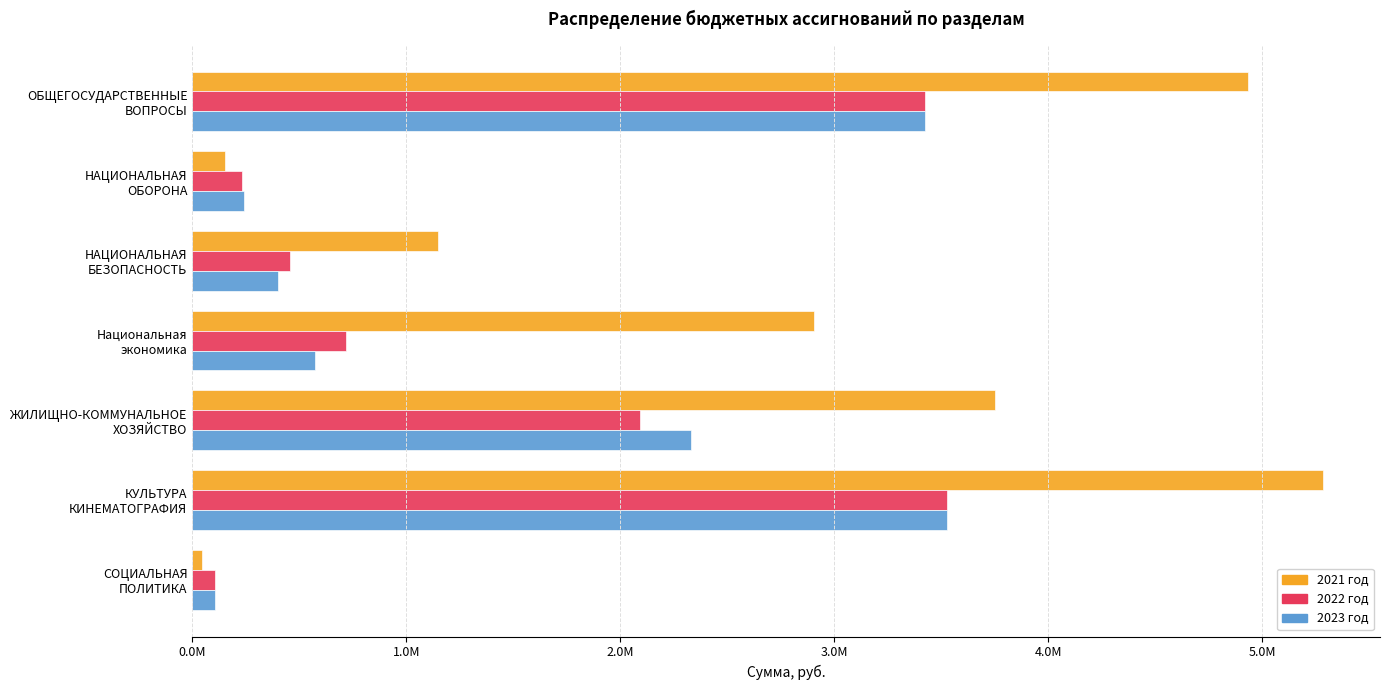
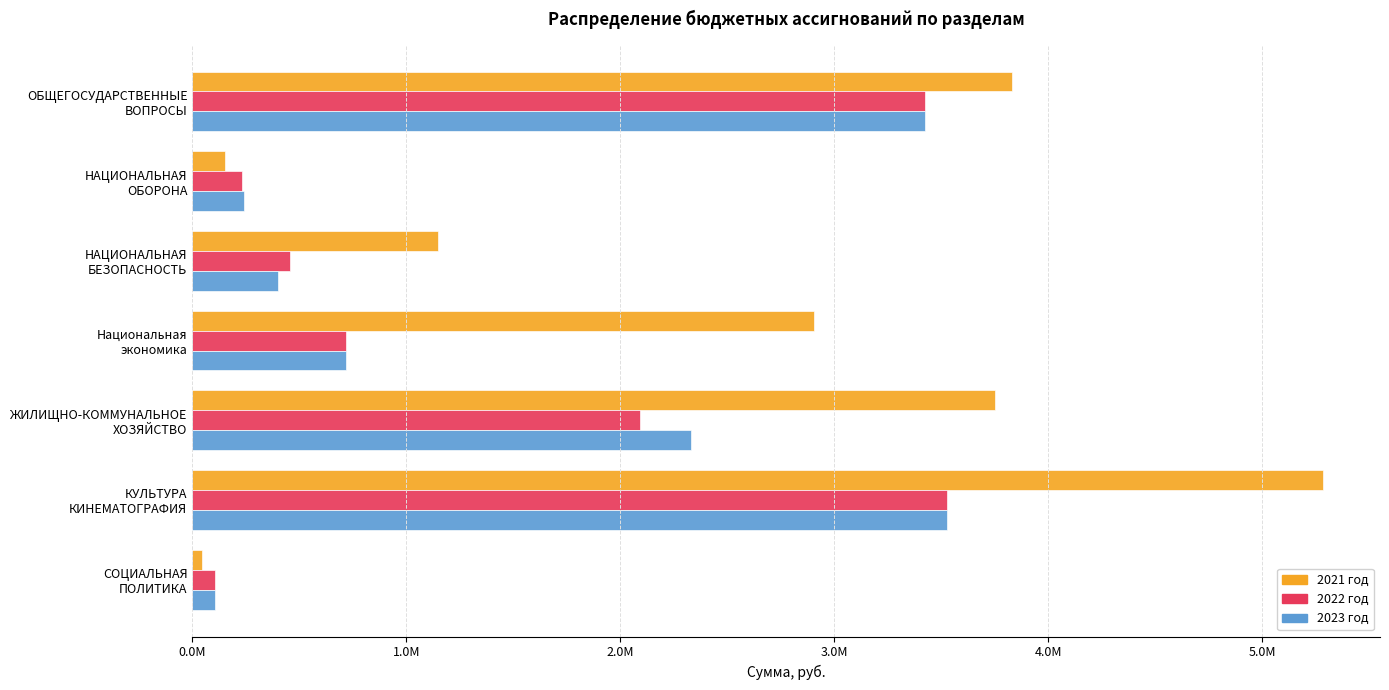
  {
    "2021 год": {
-     "ОБЩЕГОСУДАРСТВЕННЫЕ ВОПРОСЫ": 4930000,
+     "ОБЩЕГОСУДАРСТВЕННЫЕ ВОПРОСЫ": 3830000,
      "НАЦИОНАЛЬНАЯ ОБОРОНА": 150000,
      "НАЦИОНАЛЬНАЯ БЕЗОПАСНОСТЬ": 1150000,
      "Национальная экономика": 2910000,
      "ЖИЛИЩНО-КОММУНАЛЬНОЕ ХОЗЯЙСТВО": 3750000,
      "КУЛЬТУРА КИНЕМАТОГРАФИЯ": 5290000,
      "СОЦИАЛЬНАЯ ПОЛИТИКА": 50000
    },
    "2022 год": {
      "ОБЩЕГОСУДАРСТВЕННЫЕ ВОПРОСЫ": 3420000,
      "НАЦИОНАЛЬНАЯ ОБОРОНА": 230000,
      "НАЦИОНАЛЬНАЯ БЕЗОПАСНОСТЬ": 460000,
      "Национальная экономика": 720000,
      "ЖИЛИЩНО-КОММУНАЛЬНОЕ ХОЗЯЙСТВО": 2090000,
      "КУЛЬТУРА КИНЕМАТОГРАФИЯ": 3530000,
      "СОЦИАЛЬНАЯ ПОЛИТИКА": 110000
    },
    "2023 год": {
      "ОБЩЕГОСУДАРСТВЕННЫЕ ВОПРОСЫ": 3420000,
      "НАЦИОНАЛЬНАЯ ОБОРОНА": 240000,
      "НАЦИОНАЛЬНАЯ БЕЗОПАСНОСТЬ": 400000,
-     "Национальная экономика": 570000,
+     "Национальная экономика": 720000,
      "ЖИЛИЩНО-КОММУНАЛЬНОЕ ХОЗЯЙСТВО": 2330000,
      "КУЛЬТУРА КИНЕМАТОГРАФИЯ": 3530000,
      "СОЦИАЛЬНАЯ ПОЛИТИКА": 110000
    }
  }
